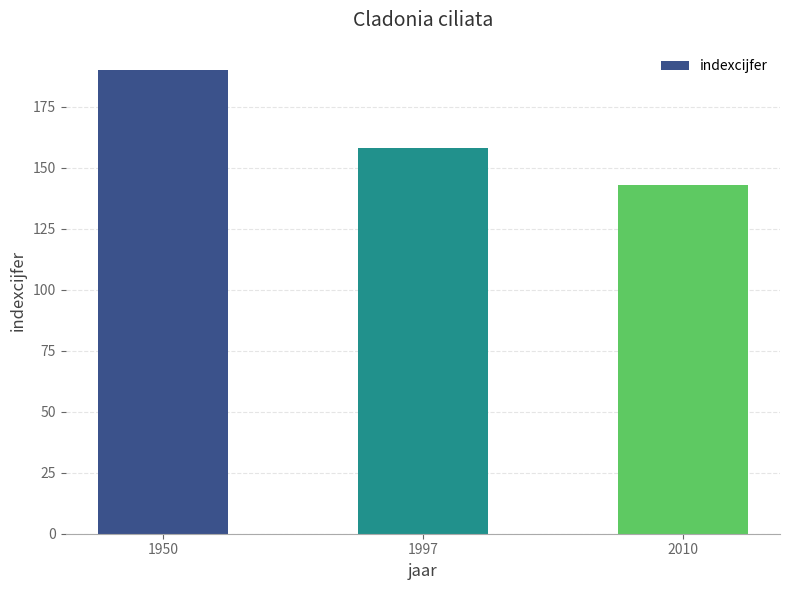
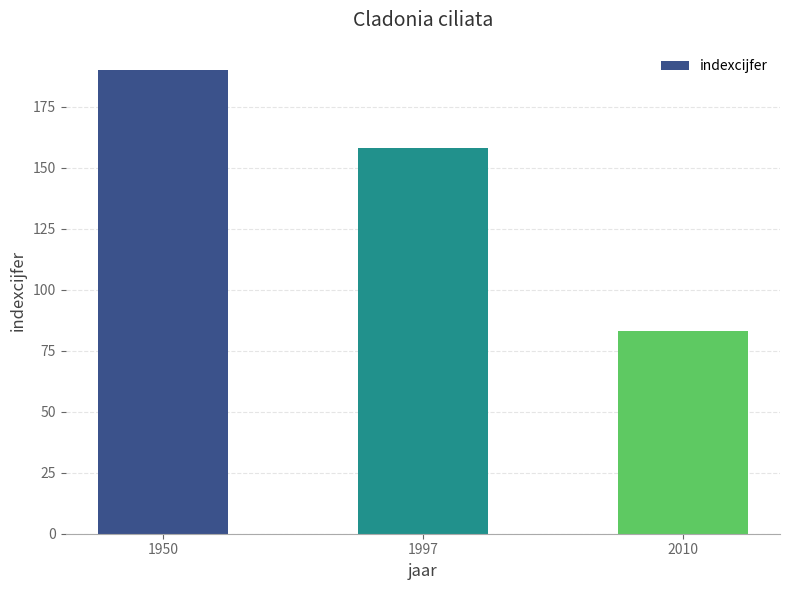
  {
    "1950": 190,
    "1997": 158,
-   "2010": 143
+   "2010": 83
  }
